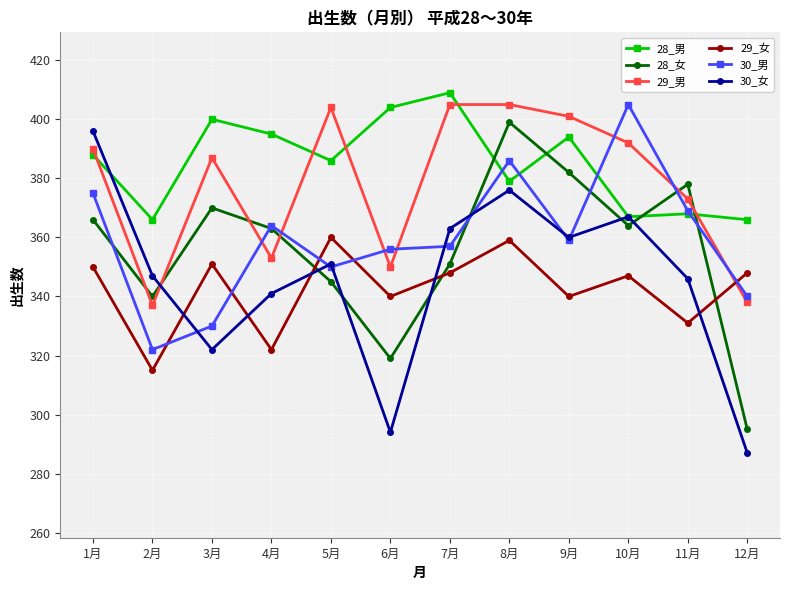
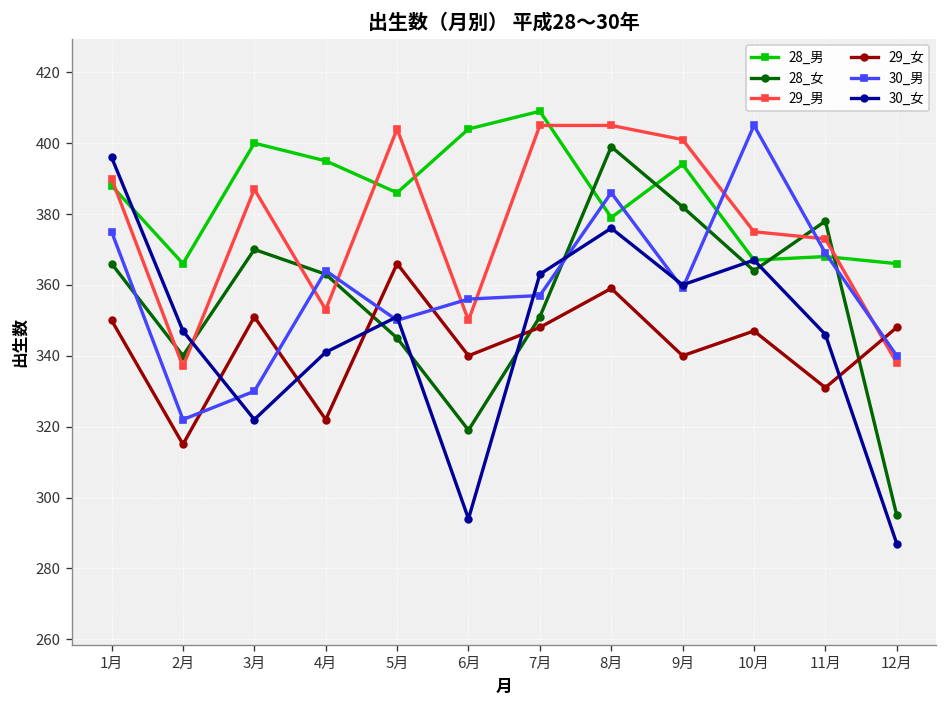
  {
    "28_男": {
      "1月": 388,
      "2月": 366,
      "3月": 400,
      "4月": 395,
      "5月": 386,
      "6月": 404,
      "7月": 409,
      "8月": 379,
      "9月": 394,
      "11月": 368,
      "12月": 366
    },
    "28_女": {
      "1月": 366,
      "2月": 340,
      "3月": 370,
      "4月": 363,
      "5月": 345,
      "6月": 319,
      "7月": 351,
      "8月": 399,
      "9月": 382,
      "10月": 364,
      "11月": 378,
      "12月": 295
    },
    "29_男": {
      "1月": 390,
      "2月": 337,
      "3月": 387,
      "4月": 353,
      "5月": 404,
      "6月": 350,
      "7月": 405,
      "8月": 405,
      "9月": 401,
-     "10月": 392,
+     "10月": 375,
      "11月": 373,
      "12月": 338
    },
    "29_女": {
      "1月": 350,
      "2月": 315,
      "3月": 351,
      "4月": 322,
-     "5月": 360,
+     "5月": 366,
      "6月": 340,
      "7月": 348,
      "8月": 359,
      "9月": 340,
      "10月": 347,
      "11月": 331,
      "12月": 348
    },
    "30_男": {
      "1月": 375,
      "2月": 322,
      "3月": 330,
      "4月": 364,
      "5月": 350,
      "6月": 356,
      "7月": 357,
      "8月": 386,
      "9月": 359,
      "10月": 405,
      "11月": 369,
      "12月": 340
    },
    "30_女": {
      "1月": 396,
      "2月": 347,
      "3月": 322,
      "4月": 341,
      "5月": 351,
      "6月": 294,
      "7月": 363,
      "8月": 376,
      "9月": 360,
      "11月": 346,
      "12月": 287
    }
  }
